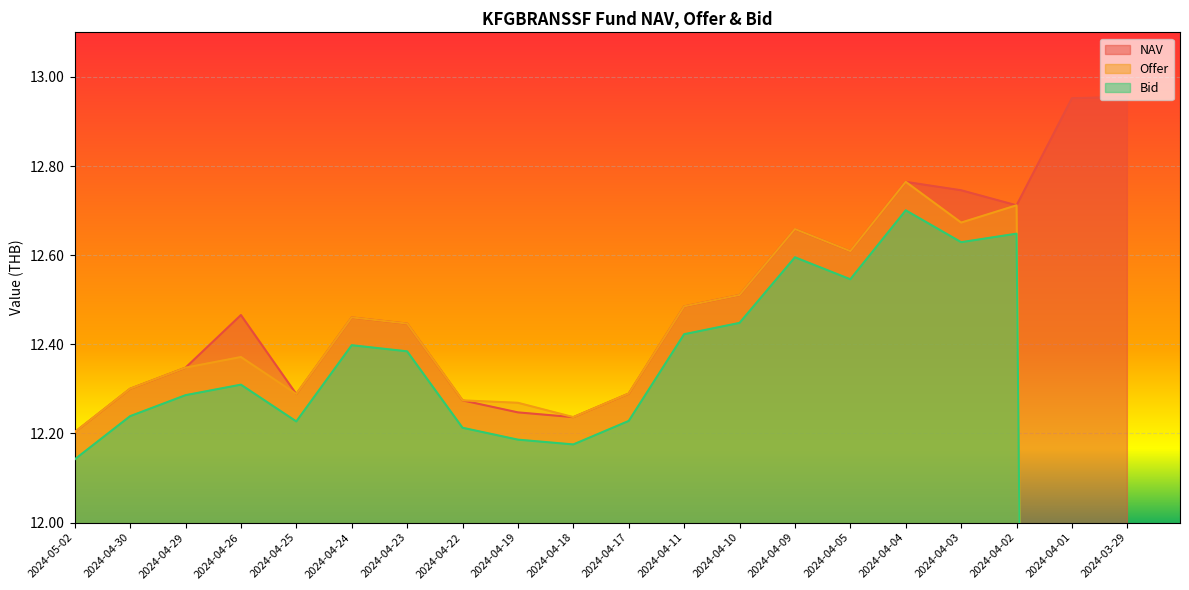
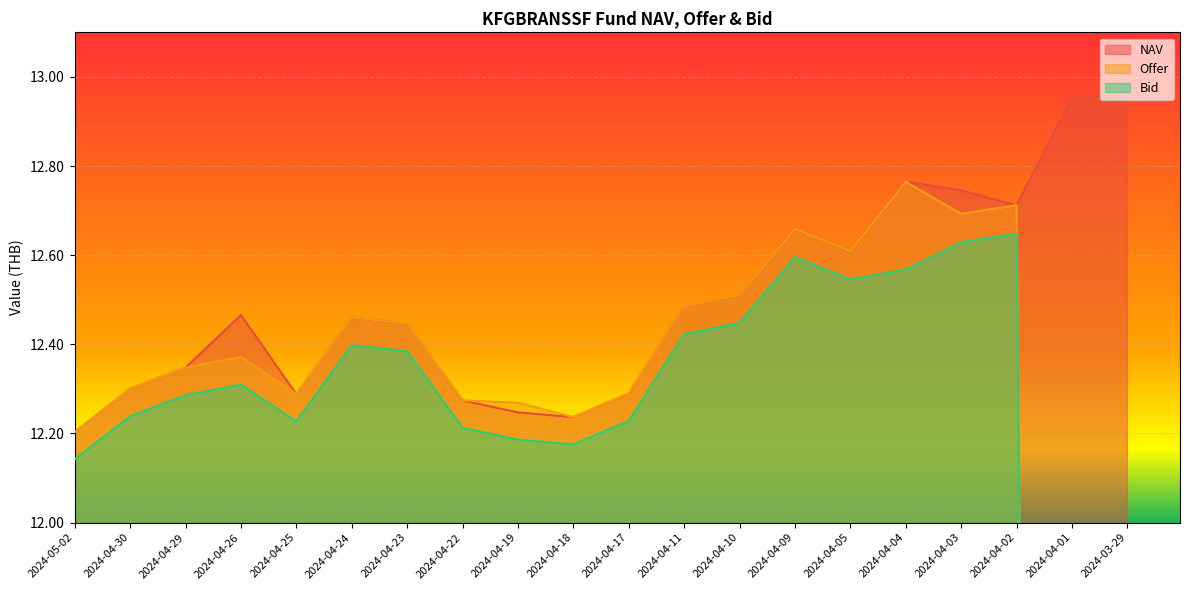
  {
    "NAV": {
      "2024-04-26": 12.47,
      "2024-04-19": 12.25,
      "2024-04-03": 12.75,
      "2024-04-01": 12.95
    },
    "Offer": {
      "2024-04-26": 12.37,
      "2024-04-19": 12.27,
-     "2024-04-03": 12.67
+     "2024-04-03": 12.69
    },
    "Bid": {
      "2024-05-02": 12.14,
      "2024-04-30": 12.24,
      "2024-04-29": 12.29,
      "2024-04-26": 12.31,
      "2024-04-25": 12.23,
      "2024-04-24": 12.40,
      "2024-04-23": 12.38,
      "2024-04-22": 12.21,
      "2024-04-19": 12.19,
      "2024-04-18": 12.18,
      "2024-04-17": 12.23,
      "2024-04-11": 12.42,
      "2024-04-10": 12.45,
      "2024-04-09": 12.60,
      "2024-04-05": 12.55,
-     "2024-04-04": 12.70,
+     "2024-04-04": 12.57,
      "2024-04-03": 12.63,
      "2024-04-02": 12.65
    }
  }
